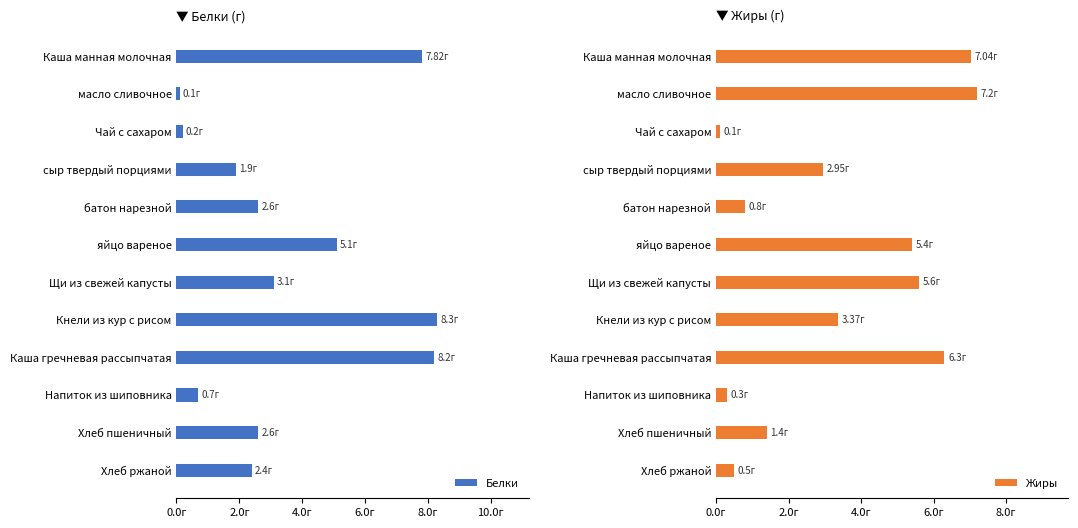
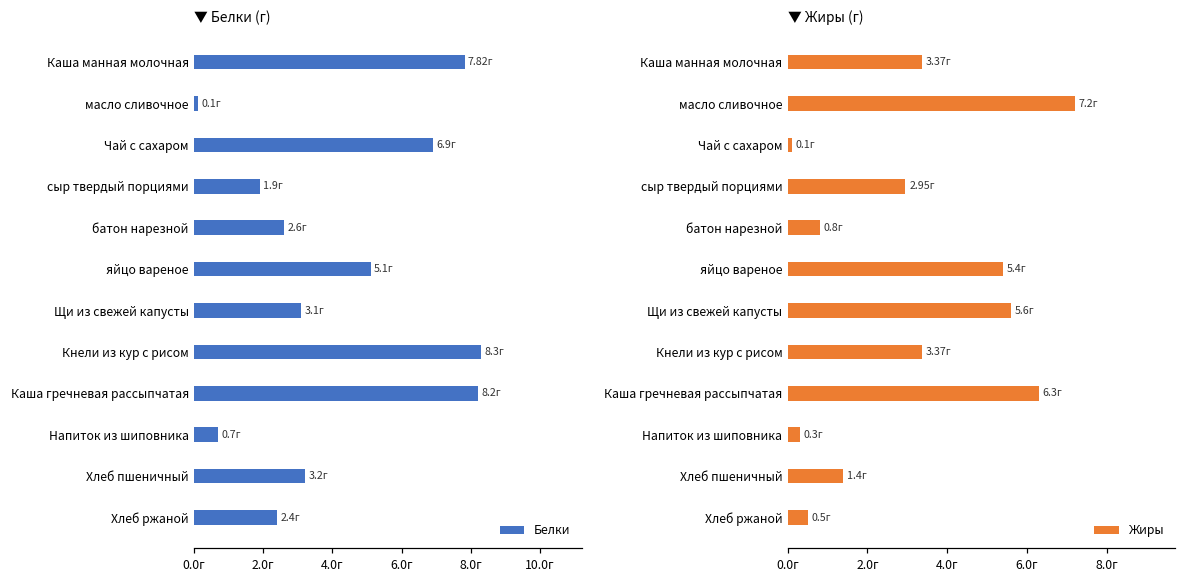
  {
    "▼ Белки (г)": {
      "Каша манная молочная": "7.82г",
      "масло сливочное": "0.1г",
-     "Чай с сахаром": "0.2г",
+     "Чай с сахаром": "6.9г",
      "сыр твердый порциями": "1.9г",
      "батон нарезной": "2.6г",
      "яйцо вареное": "5.1г",
      "Щи из свежей капусты": "3.1г",
      "Кнели из кур с рисом": "8.3г",
      "Каша гречневая рассыпчатая": "8.2г",
      "Напиток из шиповника": "0.7г",
-     "Хлеб пшеничный": "2.6г",
+     "Хлеб пшеничный": "3.2г",
      "Хлеб ржаной": "2.4г"
    },
    "▼ Жиры (г)": {
-     "Каша манная молочная": "7.04г",
+     "Каша манная молочная": "3.37г",
      "масло сливочное": "7.2г",
      "Чай с сахаром": "0.1г",
      "сыр твердый порциями": "2.95г",
      "батон нарезной": "0.8г",
      "яйцо вареное": "5.4г",
      "Щи из свежей капусты": "5.6г",
      "Кнели из кур с рисом": "3.37г",
      "Каша гречневая рассыпчатая": "6.3г",
      "Напиток из шиповника": "0.3г",
      "Хлеб пшеничный": "1.4г",
      "Хлеб ржаной": "0.5г"
    }
  }
